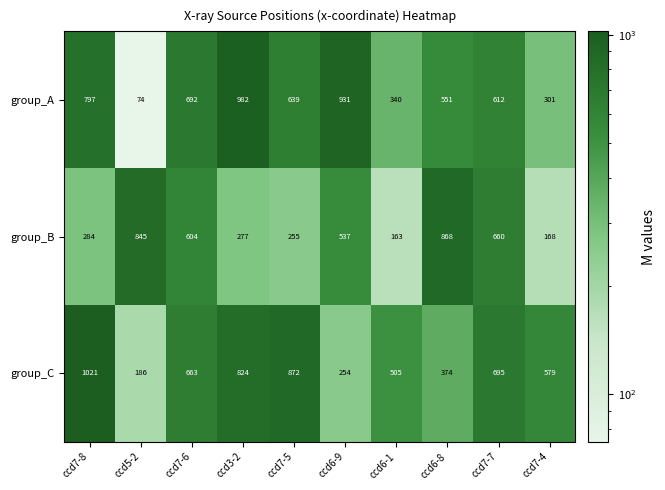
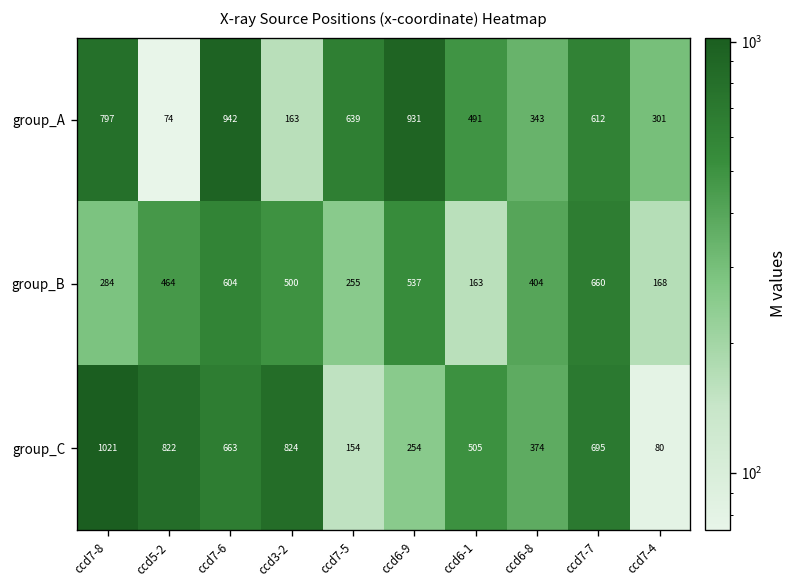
  {
    "group_A": {
      "ccd7-8": 797,
      "ccd5-2": 74,
-     "ccd7-6": 692,
-     "ccd3-2": 982,
+     "ccd7-6": 942,
+     "ccd3-2": 163,
      "ccd7-5": 639,
      "ccd6-9": 931,
-     "ccd6-1": 340,
-     "ccd6-8": 551,
+     "ccd6-1": 491,
+     "ccd6-8": 343,
      "ccd7-7": 612,
      "ccd7-4": 301
    },
    "group_B": {
      "ccd7-8": 284,
-     "ccd5-2": 845,
+     "ccd5-2": 464,
      "ccd7-6": 604,
-     "ccd3-2": 277,
+     "ccd3-2": 500,
      "ccd7-5": 255,
      "ccd6-9": 537,
      "ccd6-1": 163,
-     "ccd6-8": 868,
+     "ccd6-8": 404,
      "ccd7-7": 660,
      "ccd7-4": 168
    },
    "group_C": {
      "ccd7-8": 1021,
-     "ccd5-2": 186,
+     "ccd5-2": 822,
      "ccd7-6": 663,
      "ccd3-2": 824,
-     "ccd7-5": 872,
+     "ccd7-5": 154,
      "ccd6-9": 254,
      "ccd6-1": 505,
      "ccd6-8": 374,
      "ccd7-7": 695,
-     "ccd7-4": 579
+     "ccd7-4": 80
    }
  }
